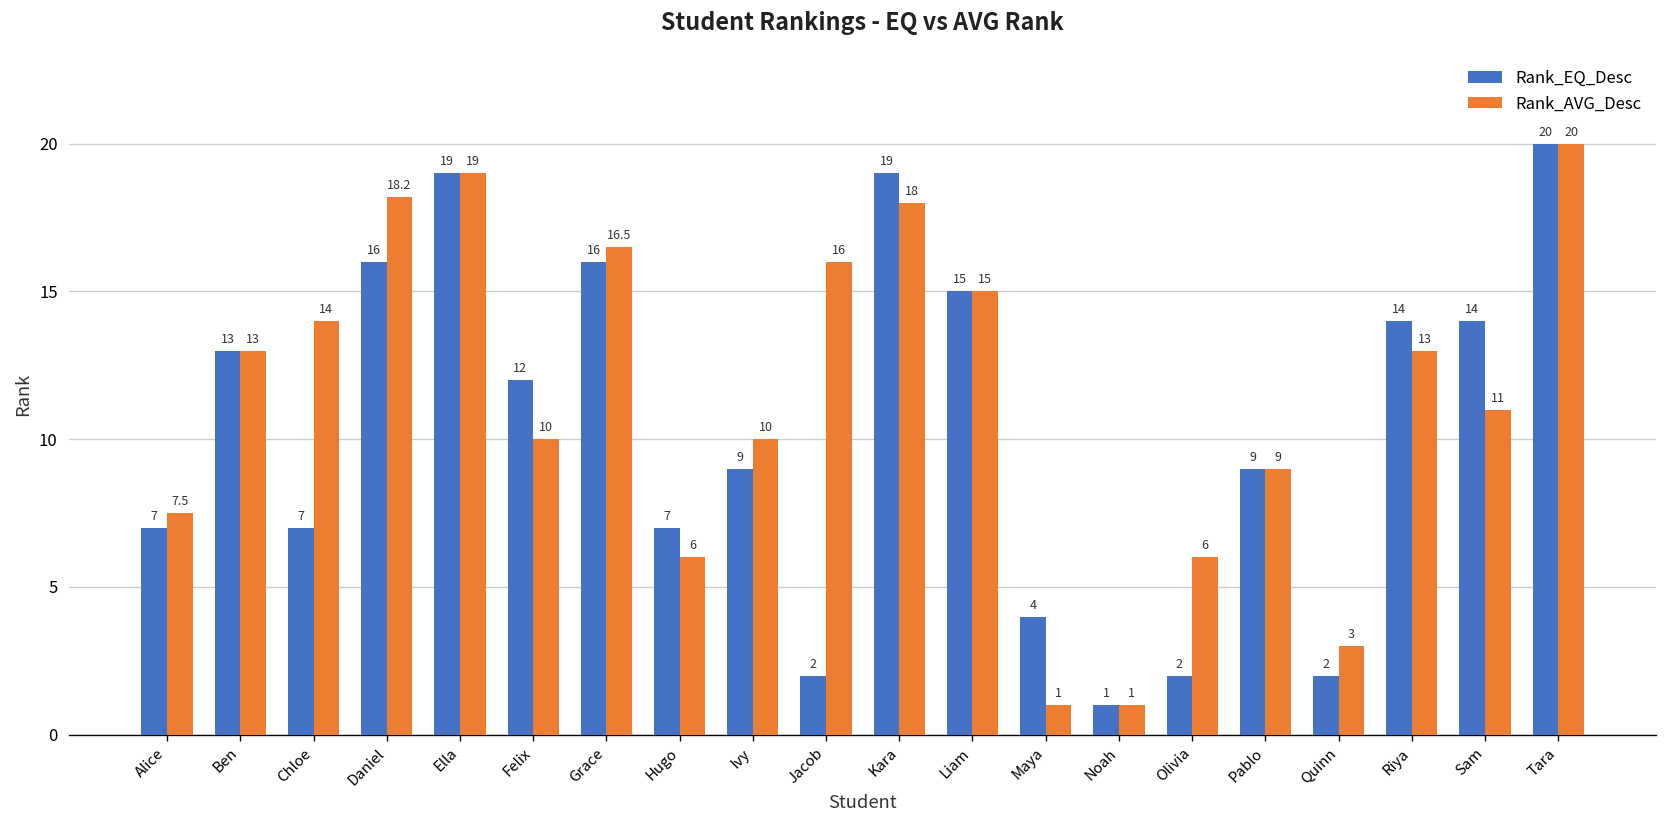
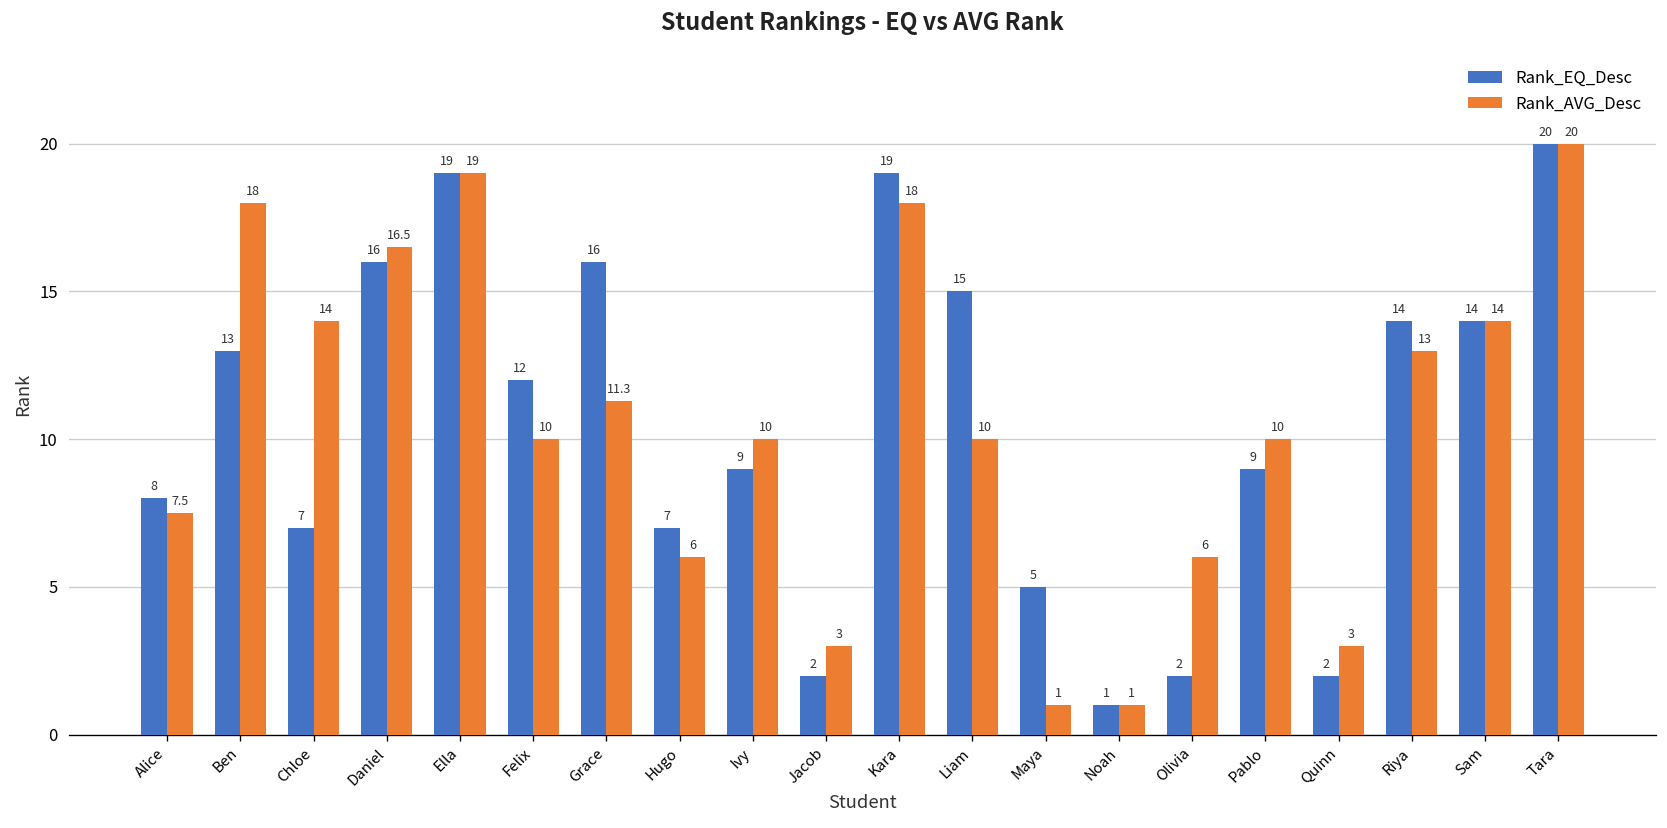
  {
    "Rank_EQ_Desc": {
-     "Alice": 7,
+     "Alice": 8,
      "Ben": 13,
      "Chloe": 7,
      "Daniel": 16,
      "Ella": 19,
      "Felix": 12,
      "Grace": 16,
      "Hugo": 7,
      "Ivy": 9,
      "Jacob": 2,
      "Kara": 19,
      "Liam": 15,
-     "Maya": 4,
+     "Maya": 5,
      "Noah": 1,
      "Olivia": 2,
      "Pablo": 9,
      "Quinn": 2,
      "Riya": 14,
      "Sam": 14,
      "Tara": 20
    },
    "Rank_AVG_Desc": {
      "Alice": 7.5,
-     "Ben": 13,
+     "Ben": 18,
      "Chloe": 14,
-     "Daniel": 18.2,
+     "Daniel": 16.5,
      "Ella": 19,
      "Felix": 10,
-     "Grace": 16.5,
+     "Grace": 11.3,
      "Hugo": 6,
      "Ivy": 10,
-     "Jacob": 16,
+     "Jacob": 3,
      "Kara": 18,
-     "Liam": 15,
+     "Liam": 10,
      "Maya": 1,
      "Noah": 1,
      "Olivia": 6,
-     "Pablo": 9,
+     "Pablo": 10,
      "Quinn": 3,
      "Riya": 13,
-     "Sam": 11,
+     "Sam": 14,
      "Tara": 20
    }
  }
